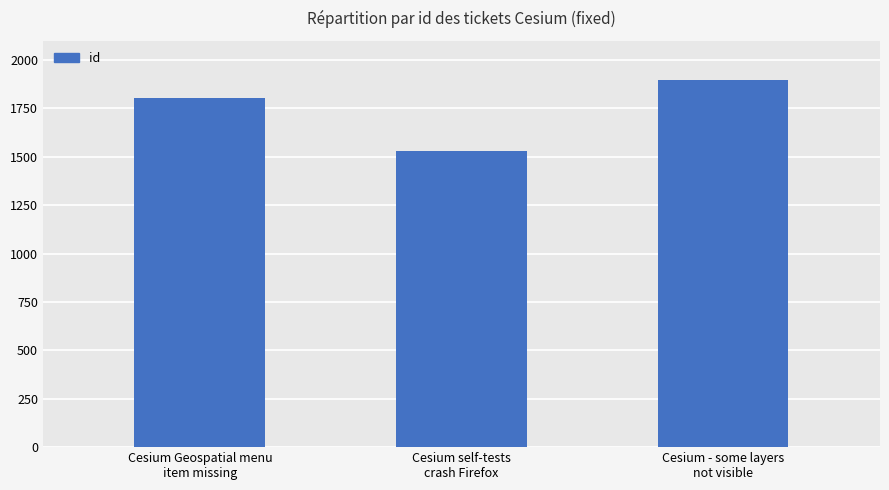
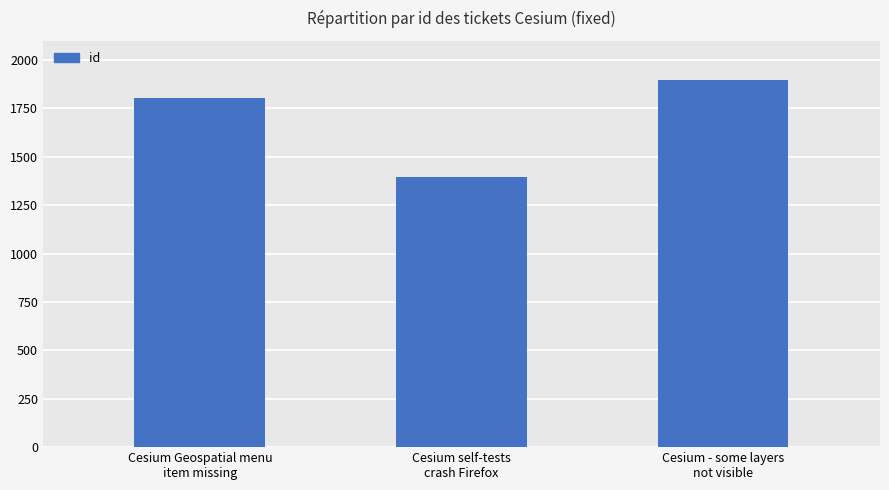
  {
    "Cesium Geospatial menu item missing": 1810,
-   "Cesium self-tests crash Firefox": 1530,
+   "Cesium self-tests crash Firefox": 1400,
    "Cesium - some layers not visible": 1900
  }
